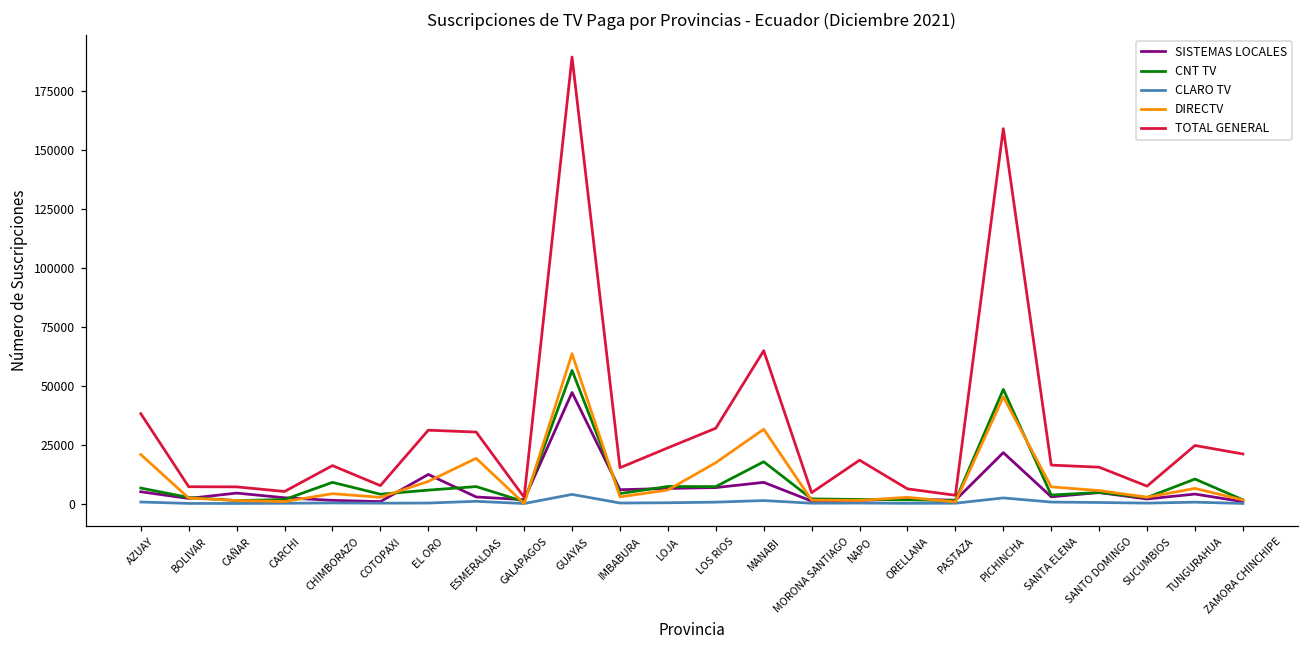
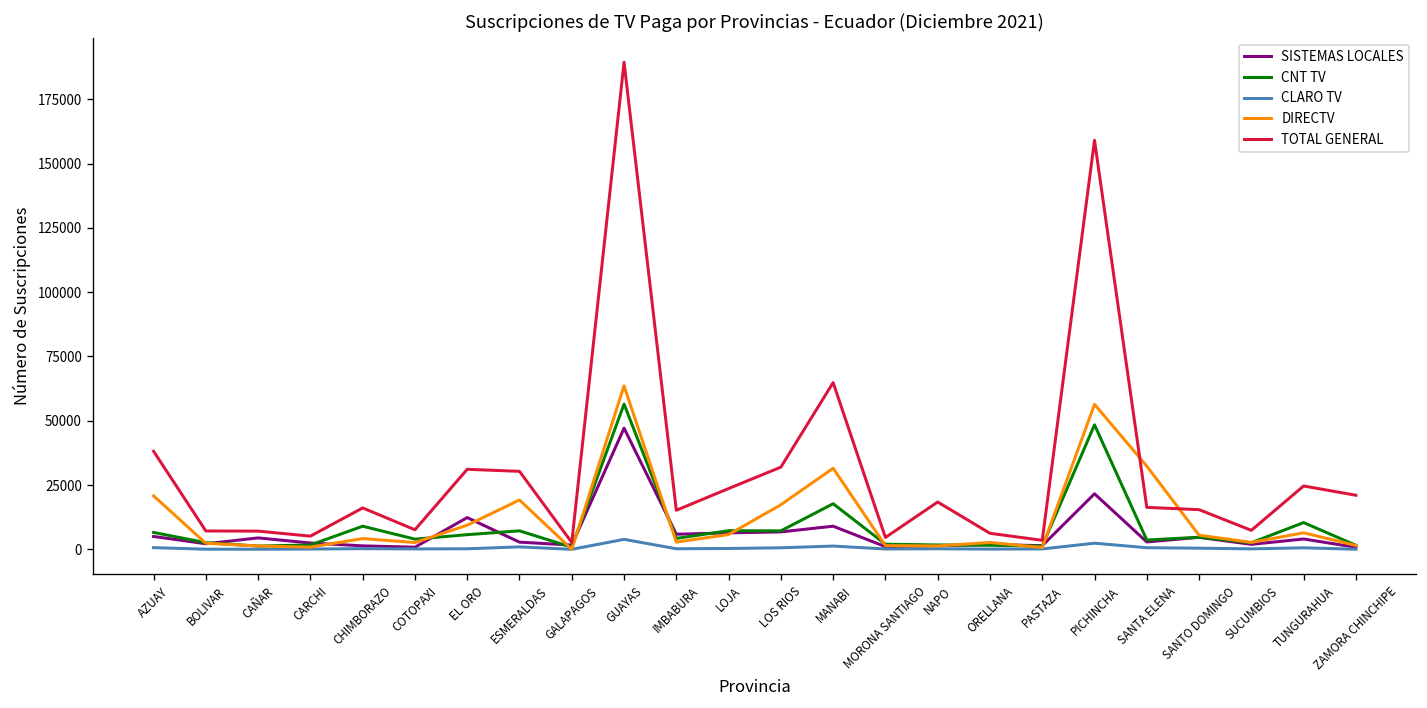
  {
    "SISTEMAS LOCALES": {
      "AZUAY": 5000,
      "CAÑAR": 4000,
      "EL ORO": 12000,
      "ESMERALDAS": 3000,
      "GUAYAS": 47000,
      "IMBABURA": 6000,
      "MANABI": 9000,
      "PICHINCHA": 22000,
      "TUNGURAHUA": 4000
    },
    "CNT TV": {
      "AZUAY": 7000,
      "CHIMBORAZO": 9000,
      "COTOPAXI": 4000,
      "EL ORO": 6000,
      "ESMERALDAS": 7000,
      "GUAYAS": 56000,
      "IMBABURA": 4000,
      "MANABI": 18000,
      "PICHINCHA": 48000,
      "TUNGURAHUA": 10000
    },
    "CLARO TV": {
      "AZUAY": 1000,
      "BOLIVAR": 0,
      "CAÑAR": 0,
      "EL ORO": 0,
      "ESMERALDAS": 1000,
      "GUAYAS": 4000,
      "IMBABURA": 0,
      "LOJA": 0,
      "LOS RIOS": 1000,
      "MANABI": 1000,
      "ORELLANA": 0,
      "PICHINCHA": 2000,
      "SANTA ELENA": 1000,
      "SANTO DOMINGO": 0,
      "SUCUMBIOS": 0,
      "TUNGURAHUA": 1000
    },
    "DIRECTV": {
      "AZUAY": 21000,
      "CHIMBORAZO": 4000,
      "COTOPAXI": 3000,
      "EL ORO": 9000,
      "ESMERALDAS": 19000,
      "GUAYAS": 64000,
      "IMBABURA": 3000,
      "LOS RIOS": 17000,
      "MANABI": 32000,
-     "PICHINCHA": 45000,
-     "SANTA ELENA": 7000,
+     "PICHINCHA": 56000,
+     "SANTA ELENA": 32000,
      "TUNGURAHUA": 6000
    },
    "TOTAL GENERAL": {
      "AZUAY": 38000,
      "BOLIVAR": 7000,
      "CAÑAR": 7000,
      "CARCHI": 5000,
      "CHIMBORAZO": 16000,
      "COTOPAXI": 8000,
      "EL ORO": 31000,
      "ESMERALDAS": 30000,
      "GUAYAS": 189000,
      "IMBABURA": 15000,
      "LOJA": 24000,
      "LOS RIOS": 32000,
      "MANABI": 65000,
      "MORONA SANTIAGO": 5000,
      "NAPO": 18000,
      "ORELLANA": 6000,
      "PASTAZA": 4000,
      "PICHINCHA": 159000,
      "SANTA ELENA": 16000,
      "SANTO DOMINGO": 15000,
      "SUCUMBIOS": 7000,
      "TUNGURAHUA": 25000,
      "ZAMORA CHINCHIPE": 21000
    }
  }
